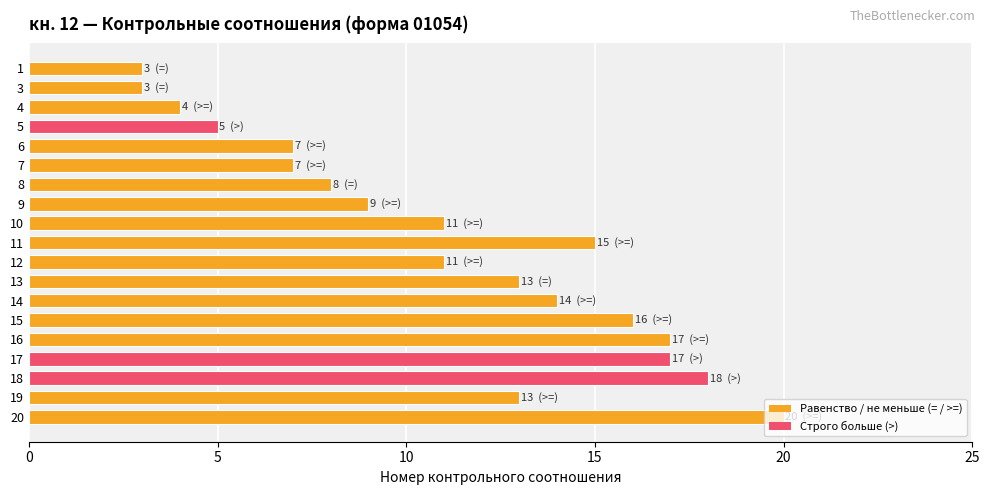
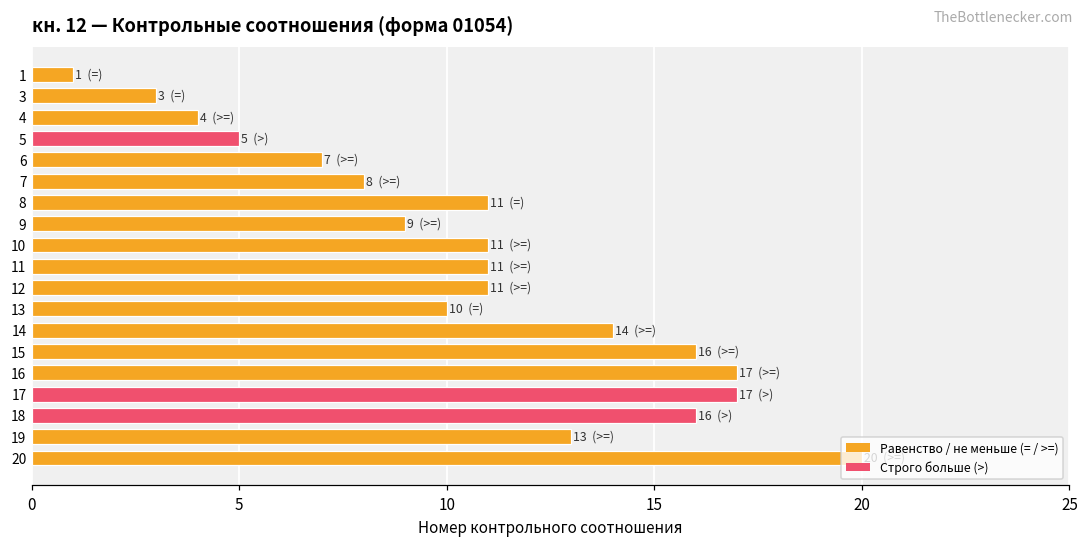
  {
-   "1": 3,
+   "1": 1,
    "3": 3,
    "4": 4,
    "5": 5,
    "6": 7,
-   "7": 7,
-   "8": 8,
+   "7": 8,
+   "8": 11,
    "9": 9,
    "10": 11,
-   "11": 15,
+   "11": 11,
    "12": 11,
-   "13": 13,
+   "13": 10,
    "14": 14,
    "15": 16,
    "16": 17,
    "17": 17,
-   "18": 18,
+   "18": 16,
    "19": 13
  }
